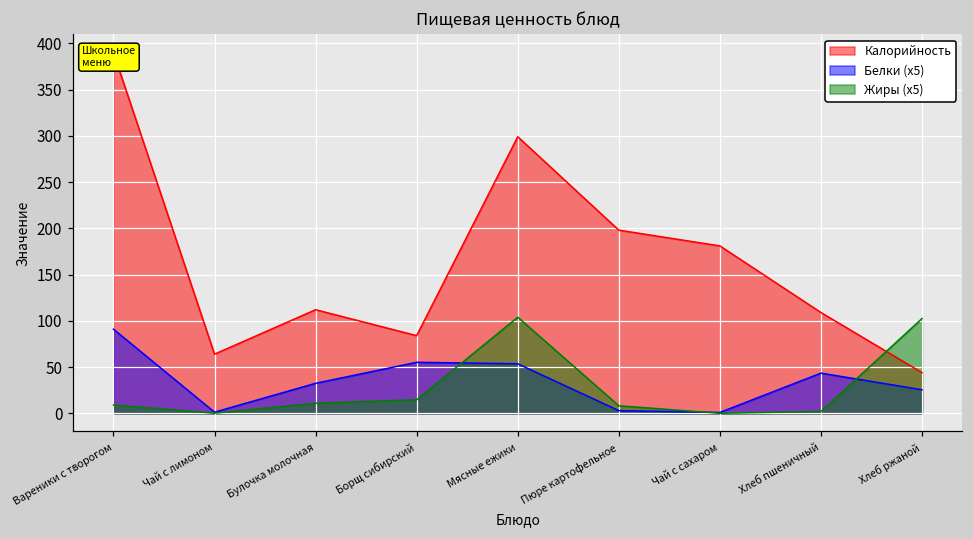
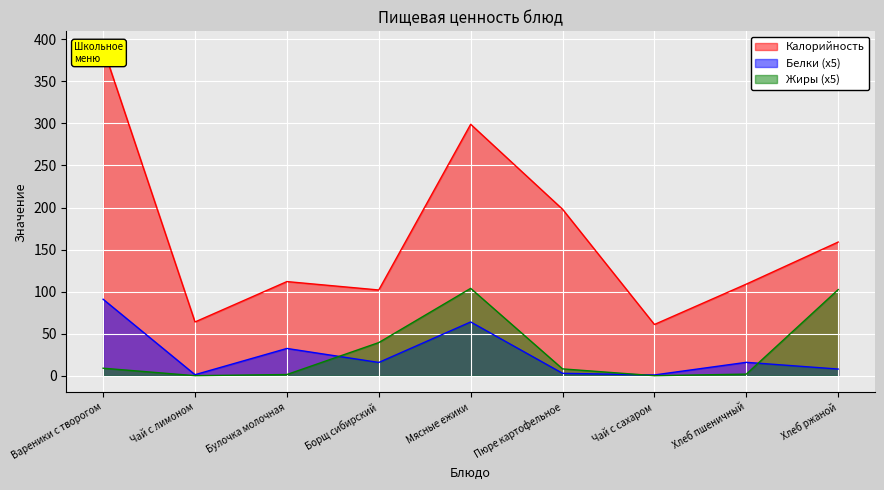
  {
    "Калорийность": {
      "Чай с лимоном": 60,
      "Булочка молочная": 110,
-     "Борщ сибирский": 80,
+     "Борщ сибирский": 100,
      "Мясные ежики": 300,
      "Пюре картофельное": 200,
-     "Чай с сахаром": 180,
+     "Чай с сахаром": 60,
      "Хлеб пшеничный": 110,
-     "Хлеб ржаной": 40
+     "Хлеб ржаной": 160
    },
    "Белки (x5)": {
      "Вареники с творогом": 90,
      "Булочка молочная": 30,
-     "Борщ сибирский": 60,
-     "Мясные ежики": 50,
+     "Борщ сибирский": 20,
+     "Мясные ежики": 60,
      "Пюре картофельное": 0,
-     "Хлеб пшеничный": 40,
-     "Хлеб ржаной": 30
+     "Хлеб пшеничный": 20,
+     "Хлеб ржаной": 10
    },
    "Жиры (x5)": {
      "Вареники с творогом": 10,
-     "Булочка молочная": 10,
-     "Борщ сибирский": 10,
+     "Булочка молочная": 0,
+     "Борщ сибирский": 40,
      "Мясные ежики": 100,
      "Пюре картофельное": 10,
      "Хлеб пшеничный": 0,
      "Хлеб ржаной": 100
    }
  }
